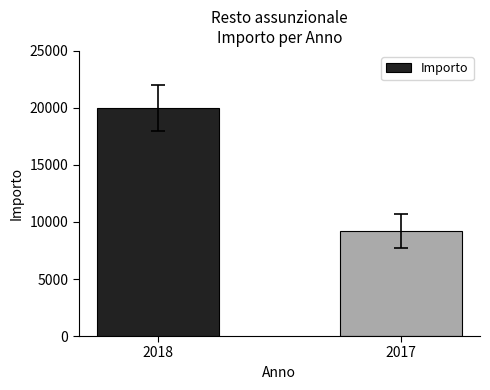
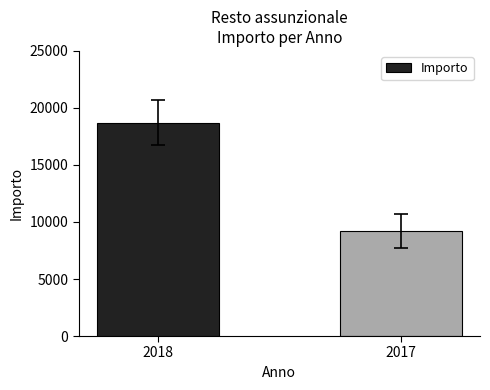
  {
    "Importo": {
-     "2018": 20000,
+     "2018": 18700,
      "2017": 9200
    }
  }
